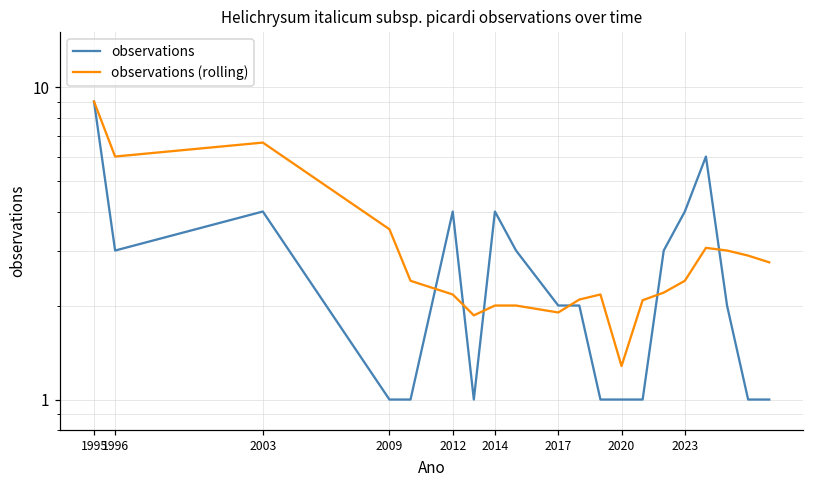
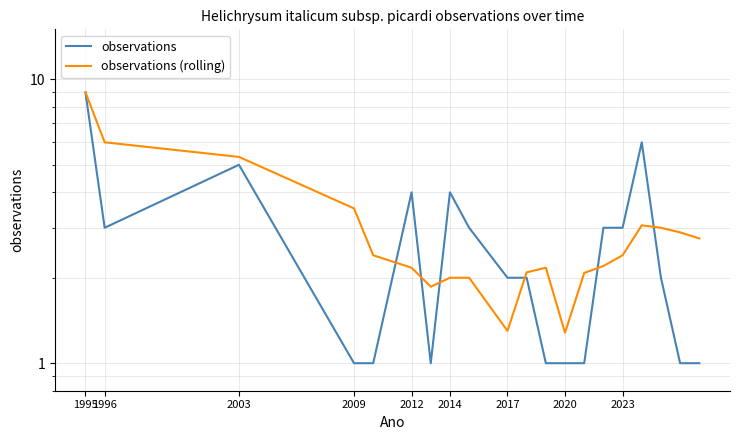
  {
    "observations": {
-     "2003": 4,
+     "2003": 5,
      "2009": 1,
      "2012": 4,
      "2014": 4,
      "2017": 2,
      "2020": 1,
-     "2023": 4
+     "2023": 3
    },
    "observations (rolling)": {
-     "2003": 6.7,
+     "2003": 5.3,
      "2009": 3.5,
      "2012": 2.2,
      "2014": 2.0,
-     "2017": 1.9,
+     "2017": 1.3,
      "2020": 1.3,
      "2023": 2.4
    }
  }
